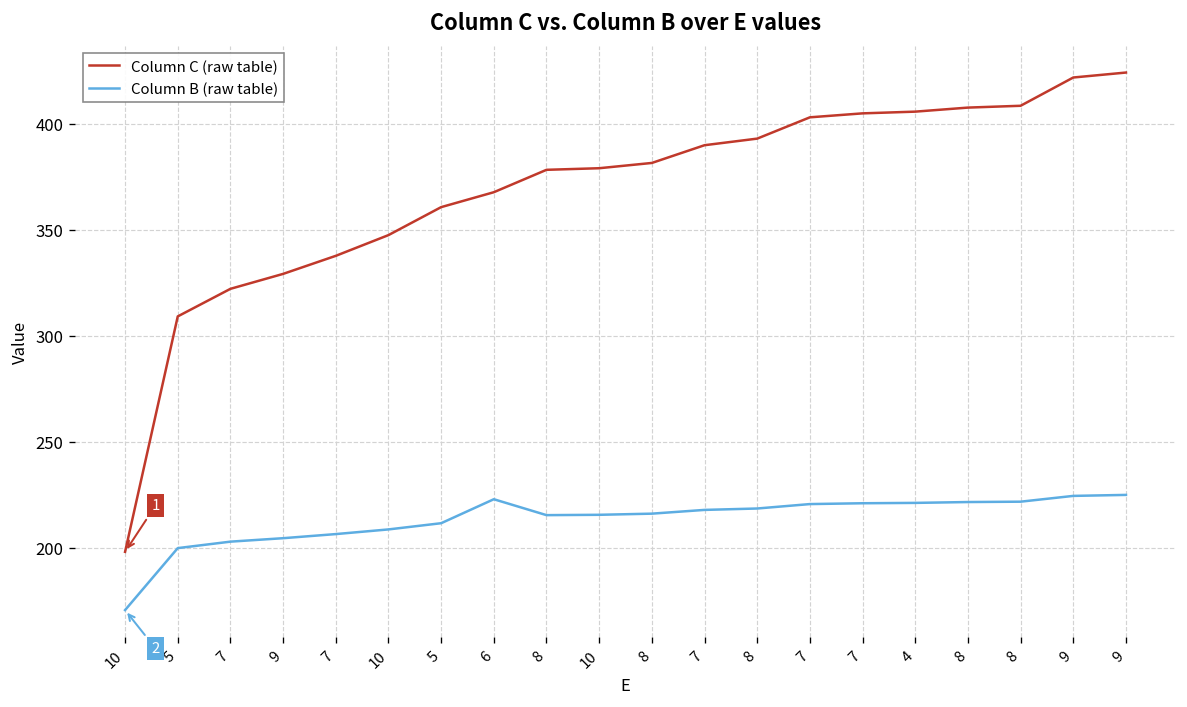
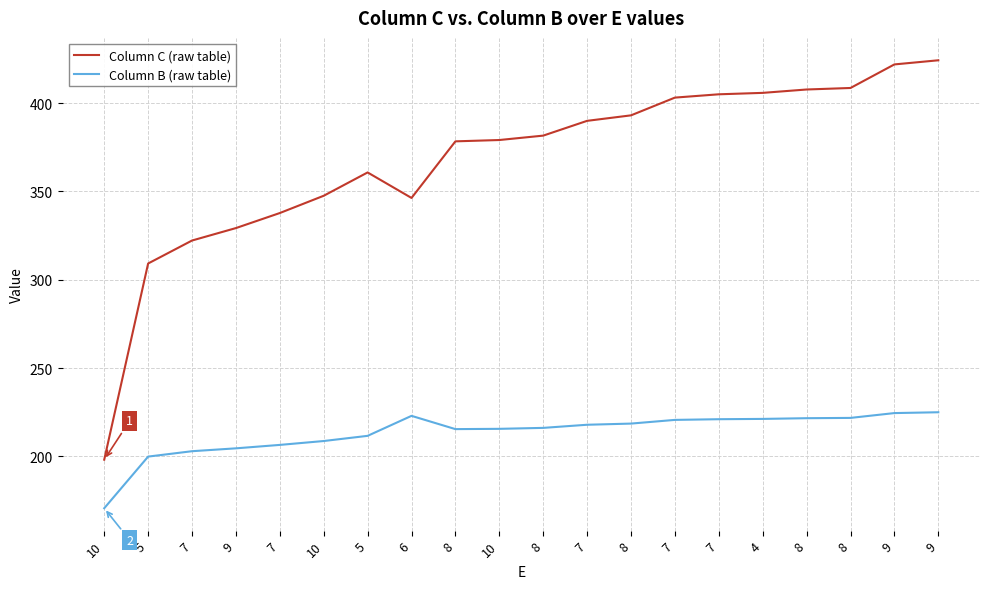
  {
    "Column C (raw table)": {
-     "6": 368,
+     "6": 346,
      "4": 406
    },
    "Column B (raw table)": {
      "6": 223,
      "4": 221
    }
  }
